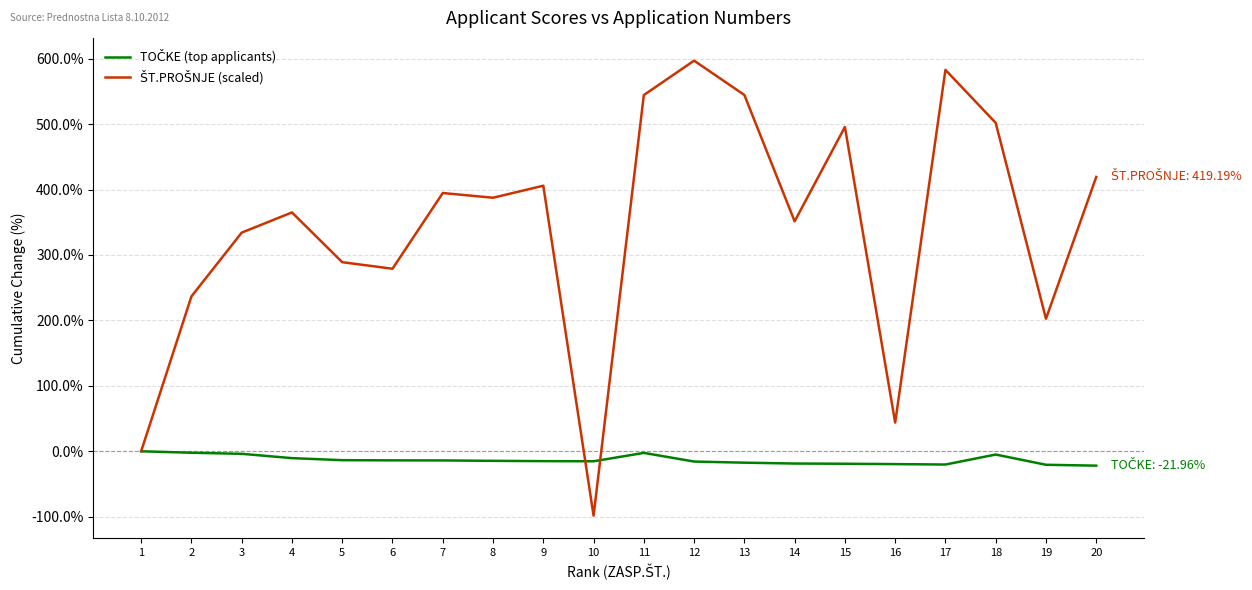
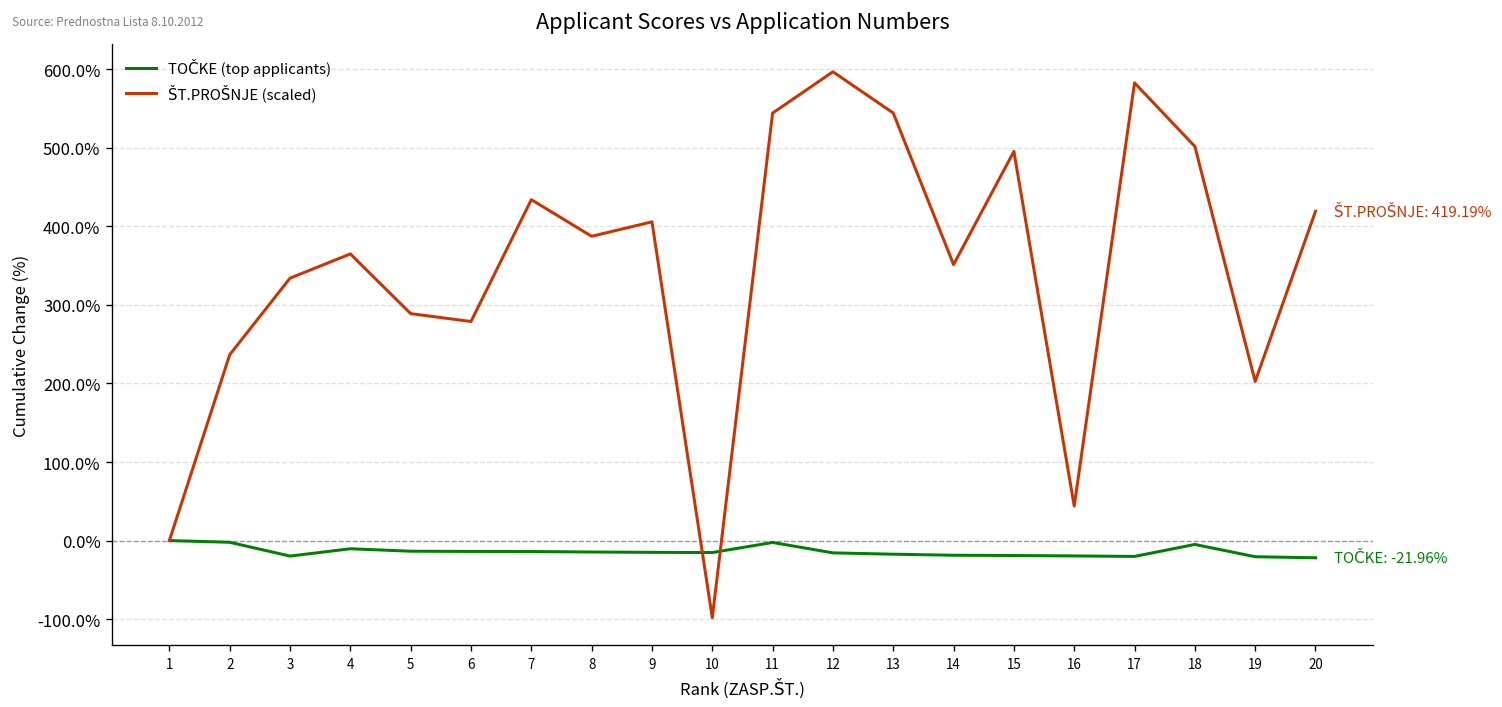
  {
    "TOČKE (top applicants)": {
      "2": "0%",
-     "3": "0%",
+     "3": "-20%",
      "4": "-10%",
      "5": "-10%",
      "6": "-10%",
      "7": "-10%",
      "8": "-10%",
      "9": "-20%",
      "10": "-20%",
      "11": "0%",
      "12": "-20%",
      "13": "-20%",
      "14": "-20%",
      "15": "-20%",
      "16": "-20%",
      "17": "-20%",
      "18": "0%",
      "19": "-20%"
    },
    "ŠT.PROŠNJE (scaled)": {
      "2": "240%",
      "3": "330%",
      "4": "360%",
      "5": "290%",
      "6": "280%",
-     "7": "390%",
+     "7": "430%",
      "8": "390%",
      "9": "410%",
      "10": "-100%",
      "11": "540%",
      "12": "600%",
      "13": "540%",
      "14": "350%",
      "15": "500%",
      "16": "40%",
      "17": "580%",
      "18": "500%",
      "19": "200%"
    }
  }
